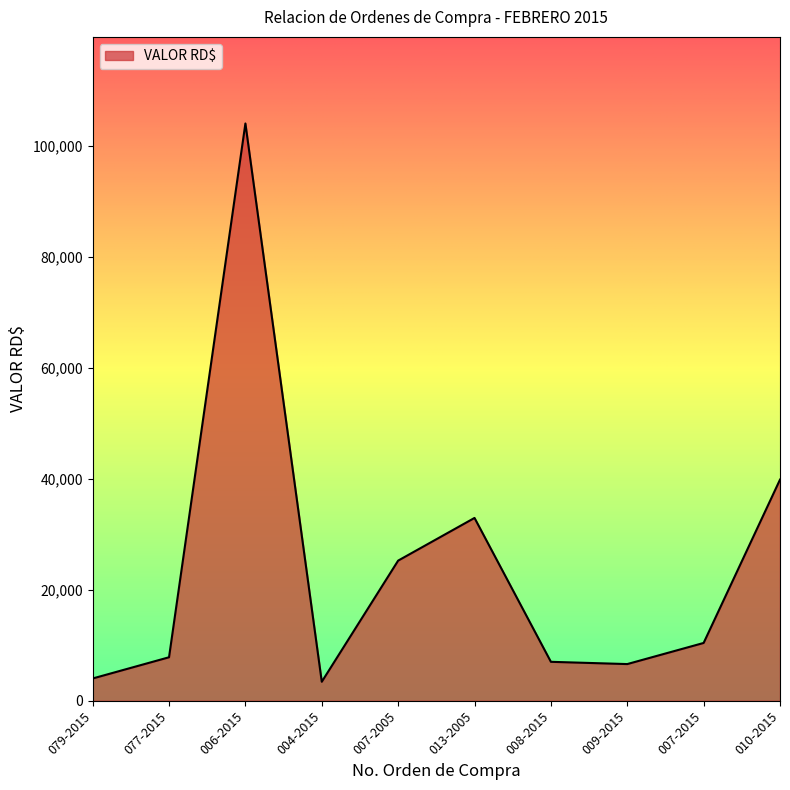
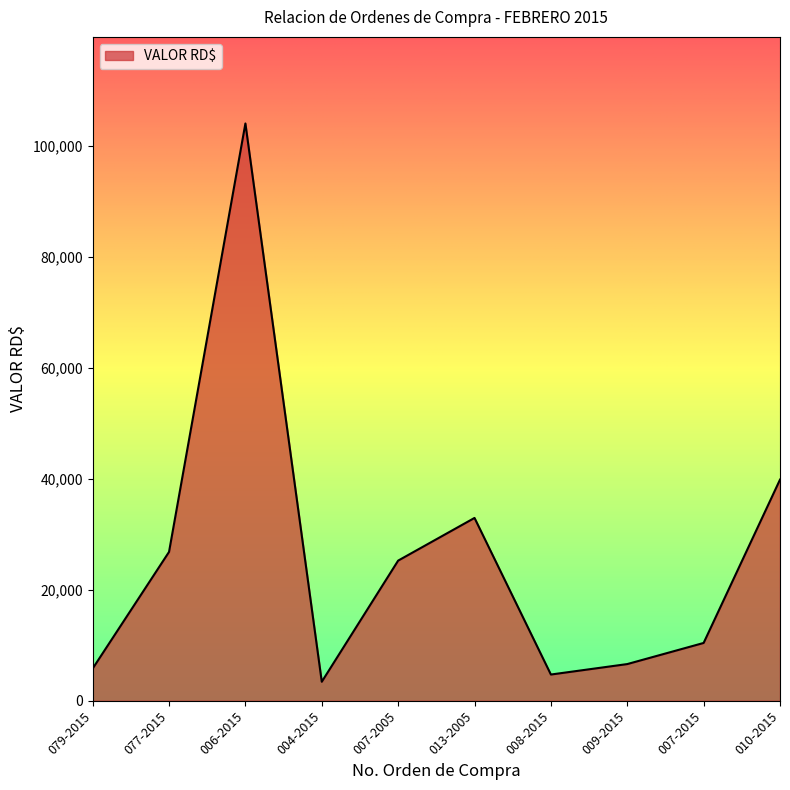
  {
-   "079-2015": "4,000",
-   "077-2015": "8,000",
+   "079-2015": "6,000",
+   "077-2015": "27,000",
    "006-2015": "104,000",
    "004-2015": "3,000",
    "007-2005": "25,000",
    "013-2005": "33,000",
-   "008-2015": "7,000",
+   "008-2015": "5,000",
    "009-2015": "7,000",
    "007-2015": "10,000",
    "010-2015": "40,000"
  }
